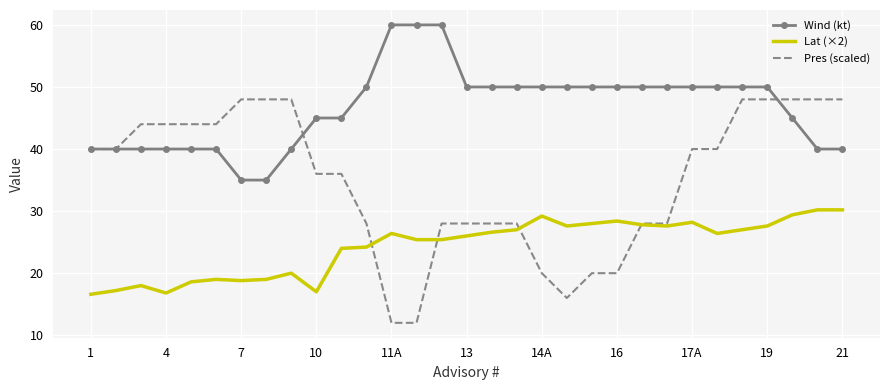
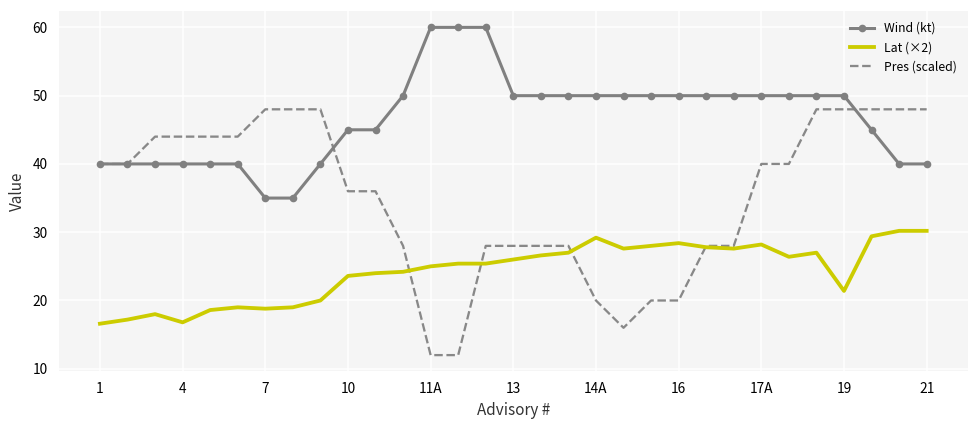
  {
    "Lat (×2)": {
      "1": 17,
      "4": 17,
      "7": 19,
-     "10": 17,
-     "11A": 26,
+     "10": 24,
+     "11A": 25,
      "13": 26,
      "14A": 29,
      "16": 28,
      "17A": 28,
-     "19": 28
+     "19": 21
    }
  }
